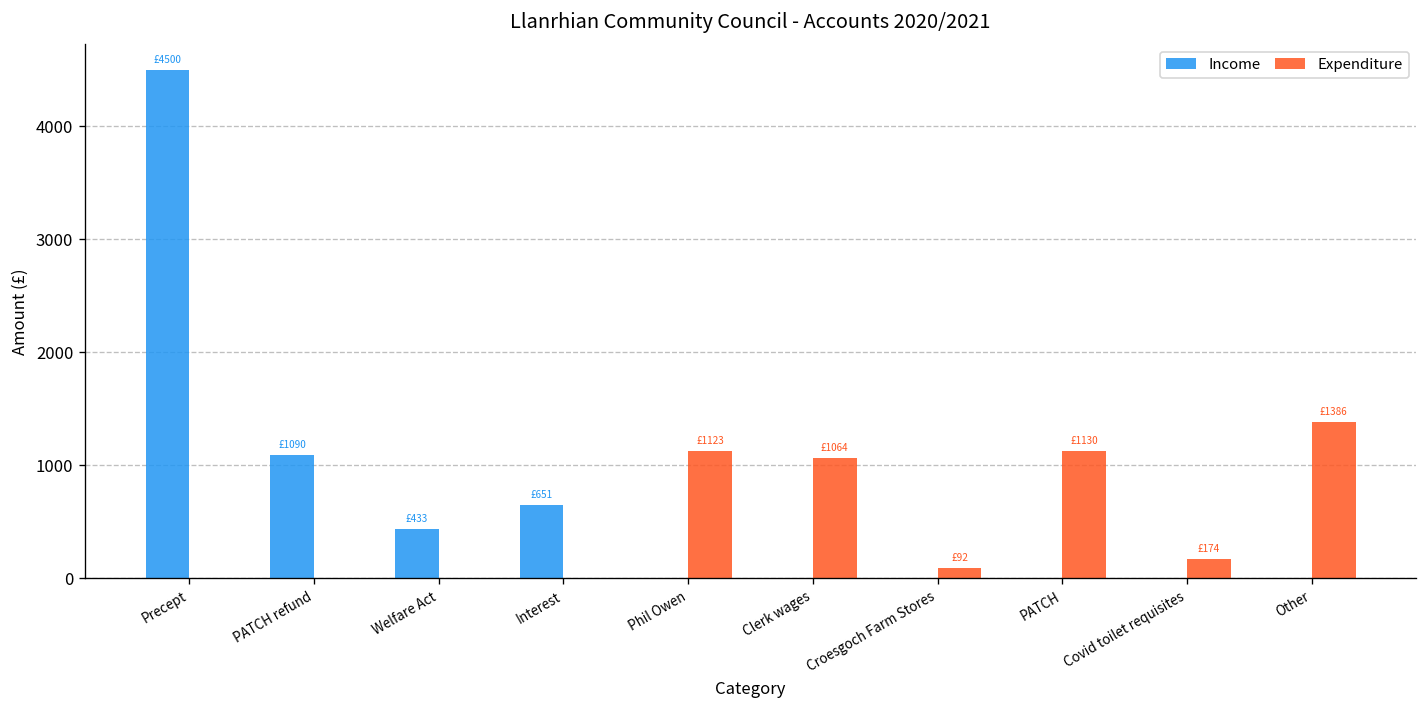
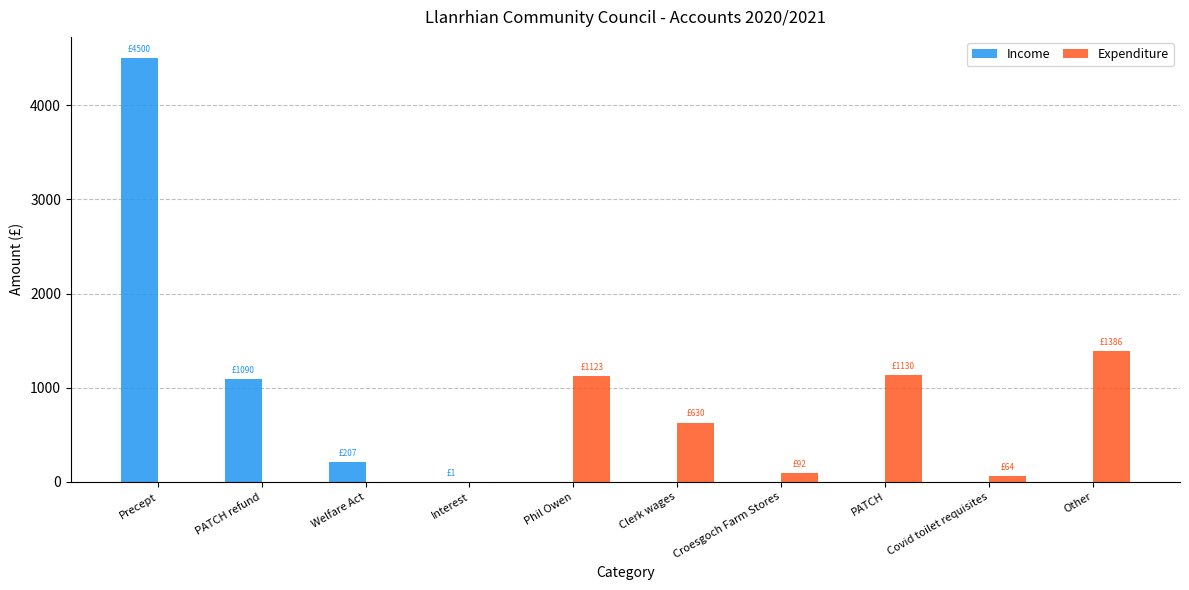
  {
    "Income": {
      "Precept": "£4500",
      "PATCH refund": "£1090",
-     "Welfare Act": "£433",
-     "Interest": "£651"
+     "Welfare Act": "£207",
+     "Interest": "£1"
    },
    "Expenditure": {
      "Phil Owen": "£1123",
-     "Clerk wages": "£1064",
+     "Clerk wages": "£630",
      "Croesgoch Farm Stores": "£92",
      "PATCH": "£1130",
-     "Covid toilet requisites": "£174",
+     "Covid toilet requisites": "£64",
      "Other": "£1386"
    }
  }
